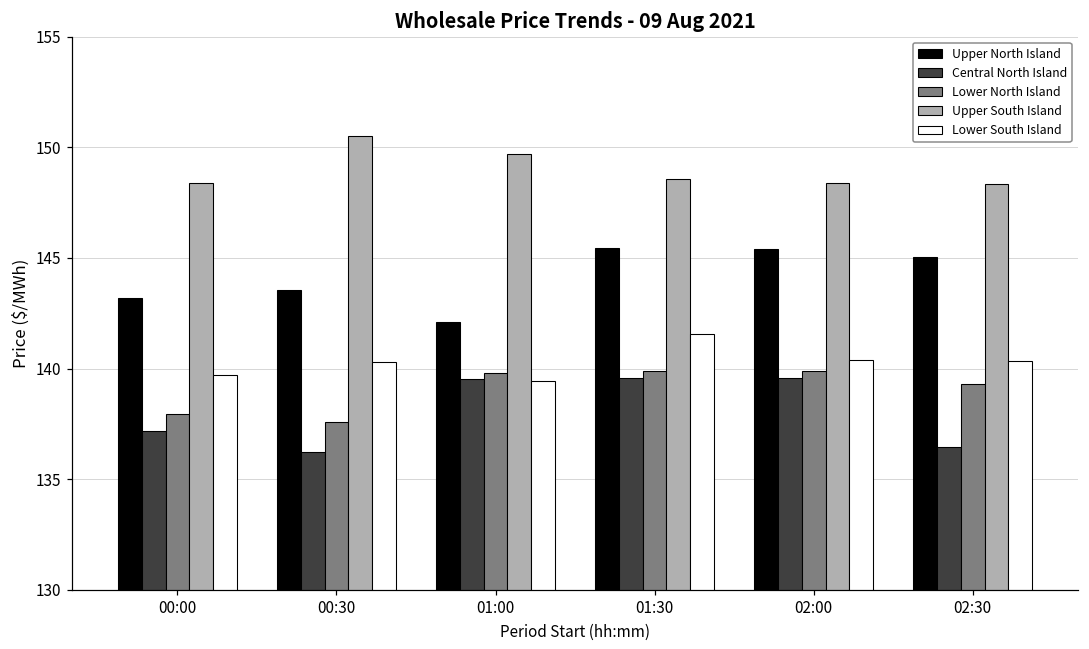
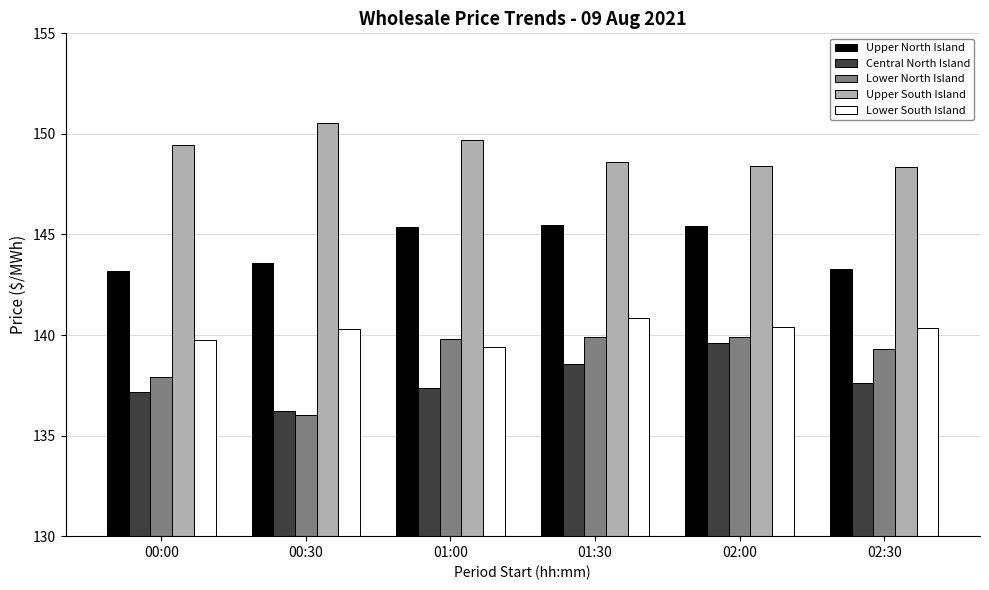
  {
    "Upper North Island": {
      "00:00": 143.2,
      "00:30": 143.6,
-     "01:00": 142.1,
+     "01:00": 145.4,
      "01:30": 145.5,
      "02:00": 145.4,
-     "02:30": 145.0
+     "02:30": 143.3
    },
    "Central North Island": {
      "00:00": 137.2,
      "00:30": 136.2,
-     "01:00": 139.5,
-     "01:30": 139.6,
+     "01:00": 137.4,
+     "01:30": 138.6,
      "02:00": 139.6,
-     "02:30": 136.5
+     "02:30": 137.6
    },
    "Lower North Island": {
      "00:00": 137.9,
-     "00:30": 137.6,
+     "00:30": 136.0,
      "01:00": 139.8,
      "01:30": 139.9,
      "02:00": 139.9,
      "02:30": 139.3
    },
    "Upper South Island": {
-     "00:00": 148.4,
+     "00:00": 149.5,
      "00:30": 150.5,
      "01:00": 149.7,
      "01:30": 148.6,
      "02:00": 148.4,
      "02:30": 148.3
    },
    "Lower South Island": {
      "00:00": 139.7,
      "00:30": 140.3,
      "01:00": 139.4,
-     "01:30": 141.6,
+     "01:30": 140.9,
      "02:00": 140.4,
      "02:30": 140.4
    }
  }
